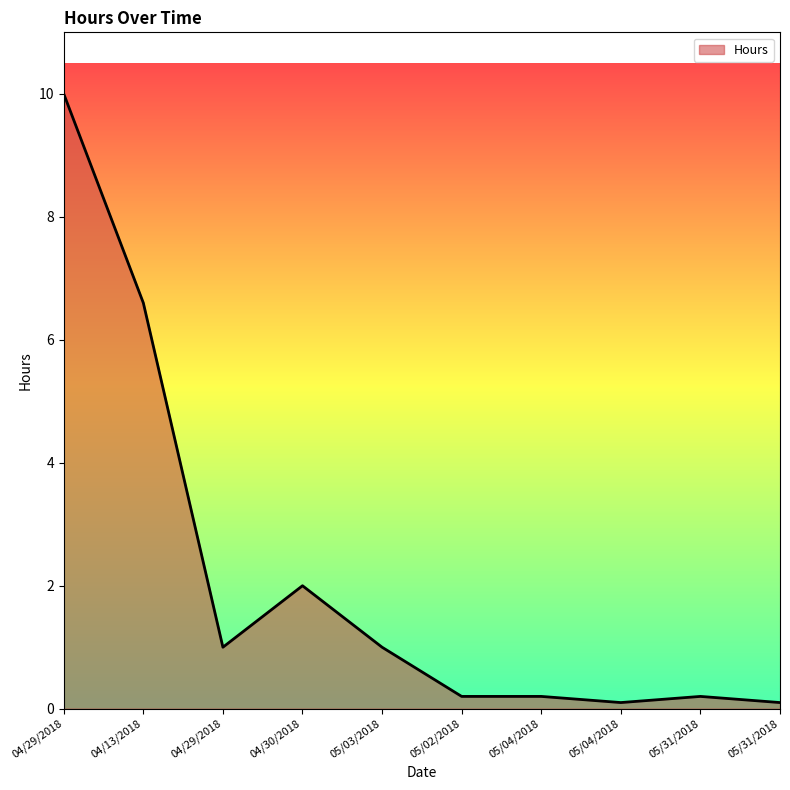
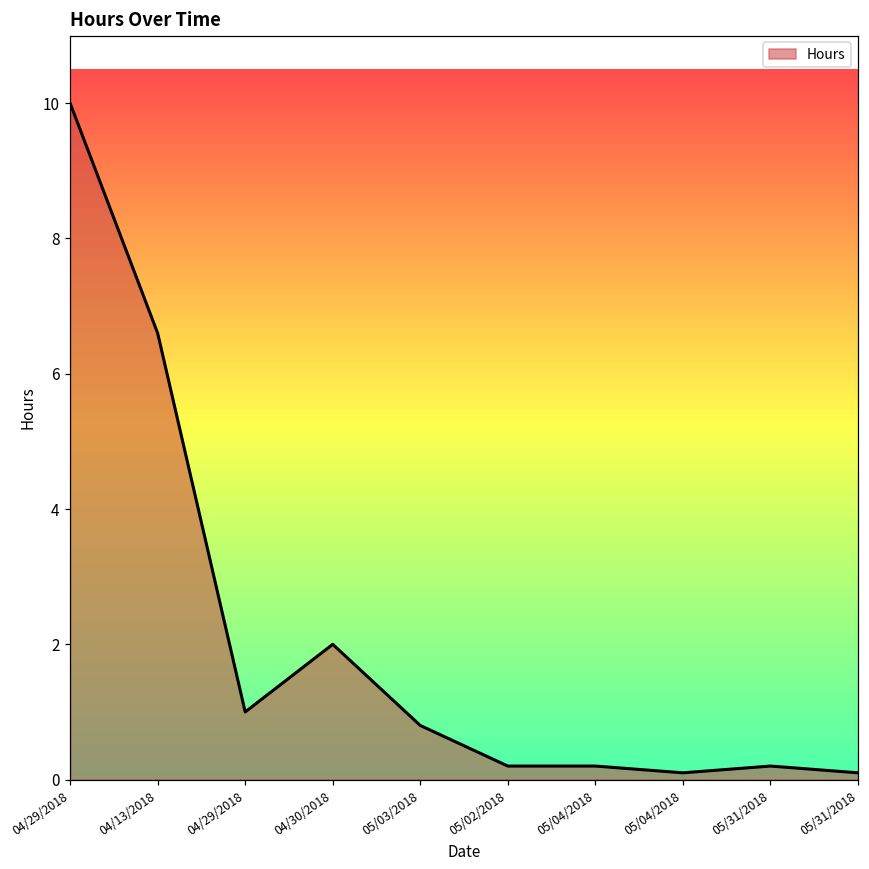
  {
    "04/13/2018": 6.6,
    "04/30/2018": 2.0,
-   "05/03/2018": 1.0,
+   "05/03/2018": 0.8,
    "05/02/2018": 0.2
  }
